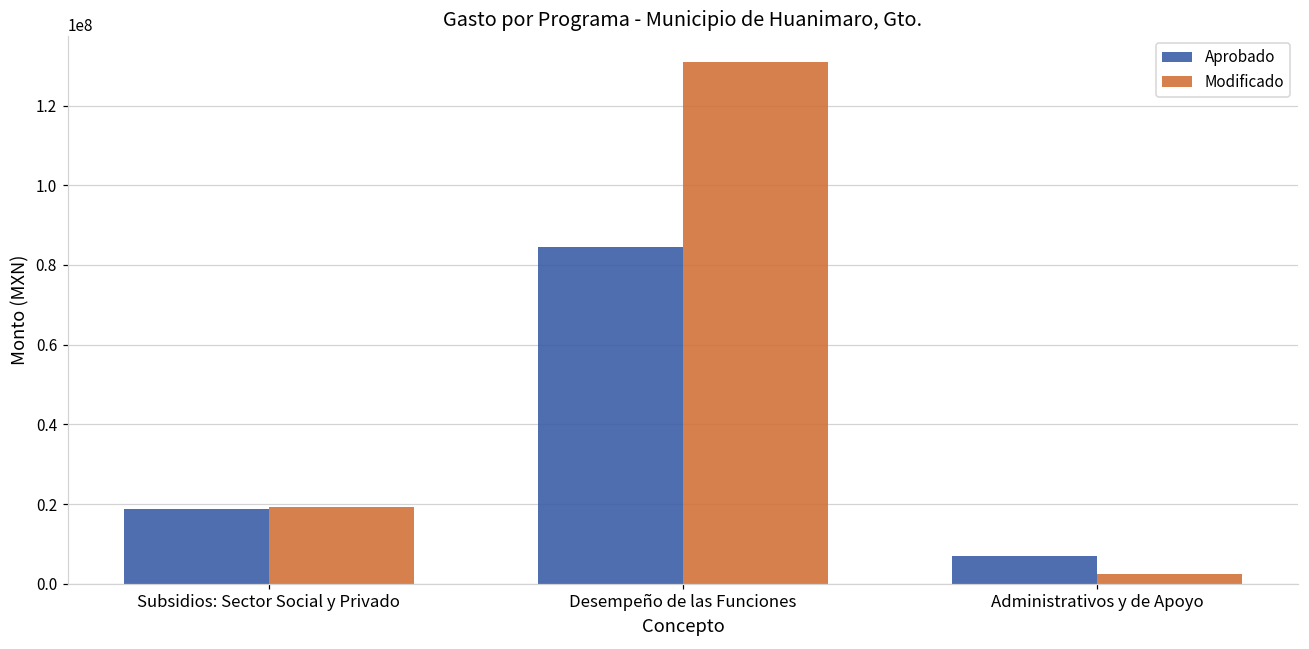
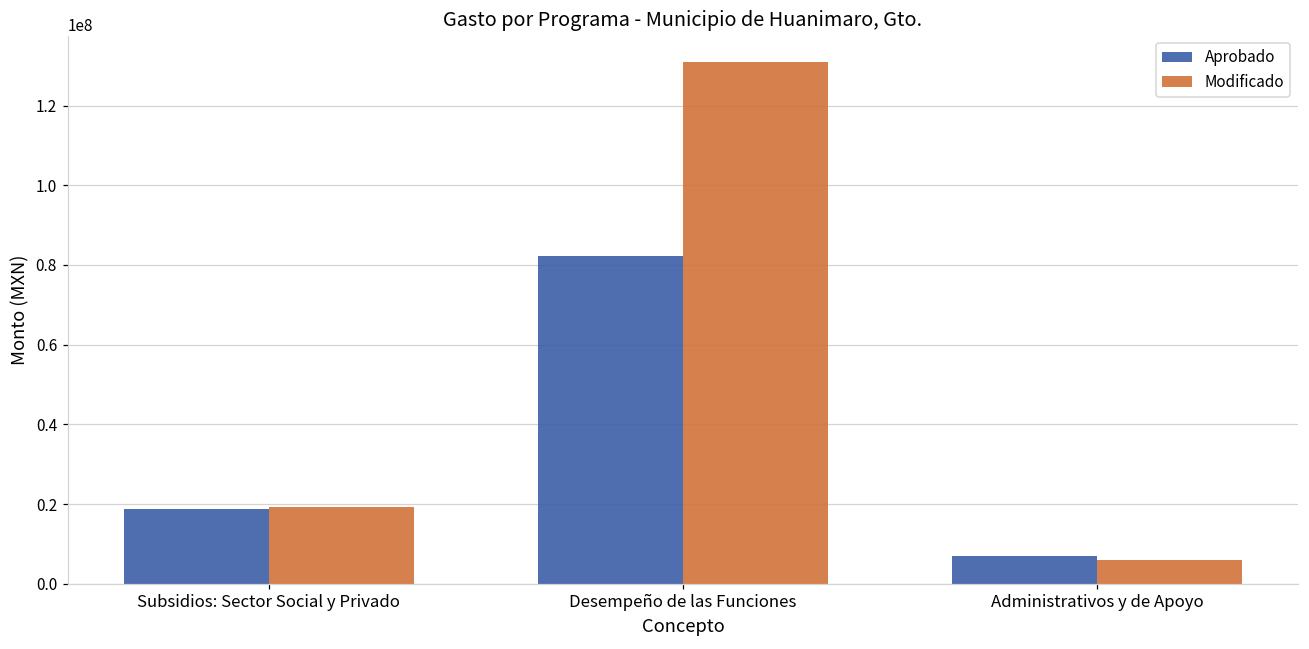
  {
    "Aprobado": {
      "Subsidios: Sector Social y Privado": 19000000,
-     "Desempeño de las Funciones": 85000000,
+     "Desempeño de las Funciones": 82000000,
      "Administrativos y de Apoyo": 7000000
    },
    "Modificado": {
      "Subsidios: Sector Social y Privado": 19000000,
      "Desempeño de las Funciones": 131000000,
-     "Administrativos y de Apoyo": 2000000
+     "Administrativos y de Apoyo": 6000000
    }
  }
